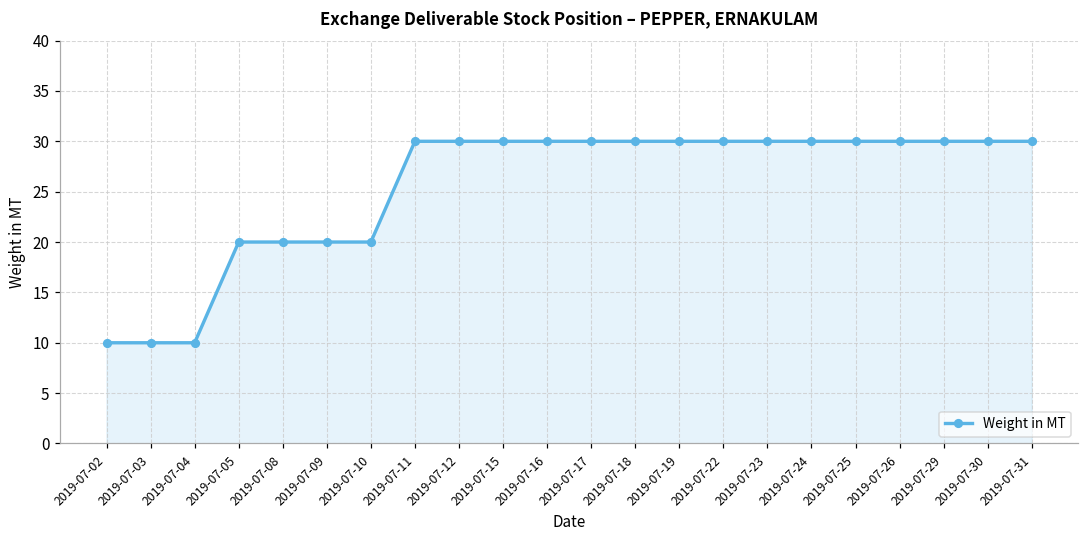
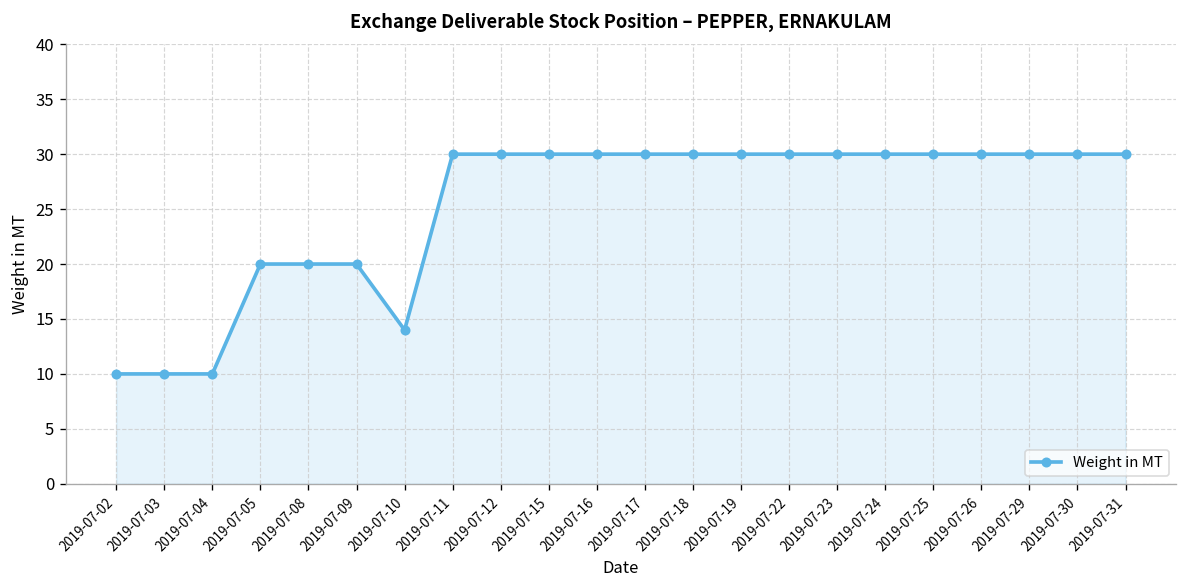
  {
    "2019-07-02": 10,
    "2019-07-03": 10,
    "2019-07-04": 10,
    "2019-07-05": 20,
    "2019-07-08": 20,
    "2019-07-09": 20,
-   "2019-07-10": 20,
+   "2019-07-10": 14,
    "2019-07-11": 30,
    "2019-07-12": 30,
    "2019-07-15": 30,
    "2019-07-16": 30,
    "2019-07-17": 30,
    "2019-07-18": 30,
    "2019-07-19": 30,
    "2019-07-22": 30,
    "2019-07-23": 30,
    "2019-07-24": 30,
    "2019-07-25": 30,
    "2019-07-26": 30,
    "2019-07-29": 30,
    "2019-07-30": 30,
    "2019-07-31": 30
  }
